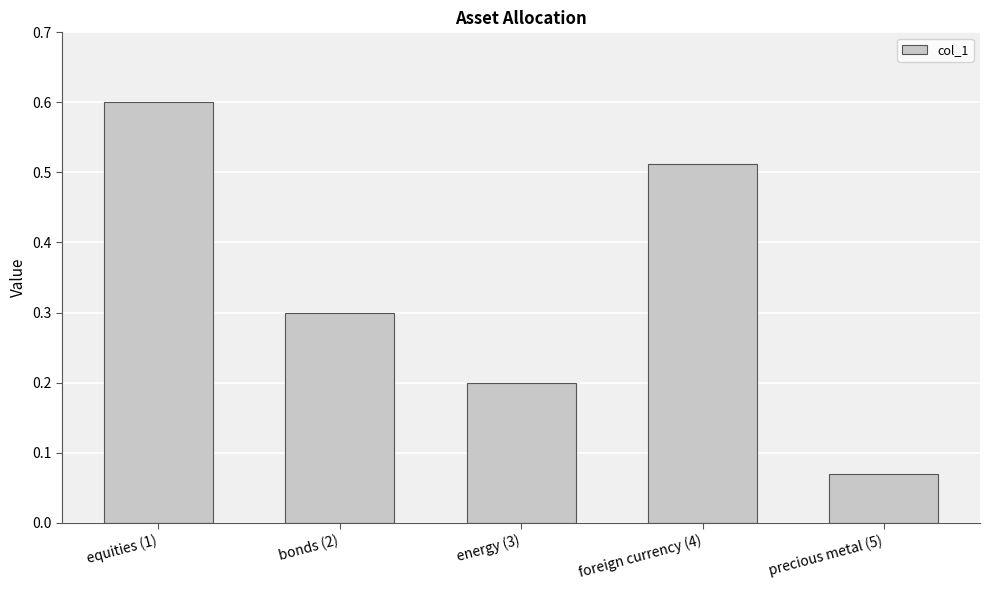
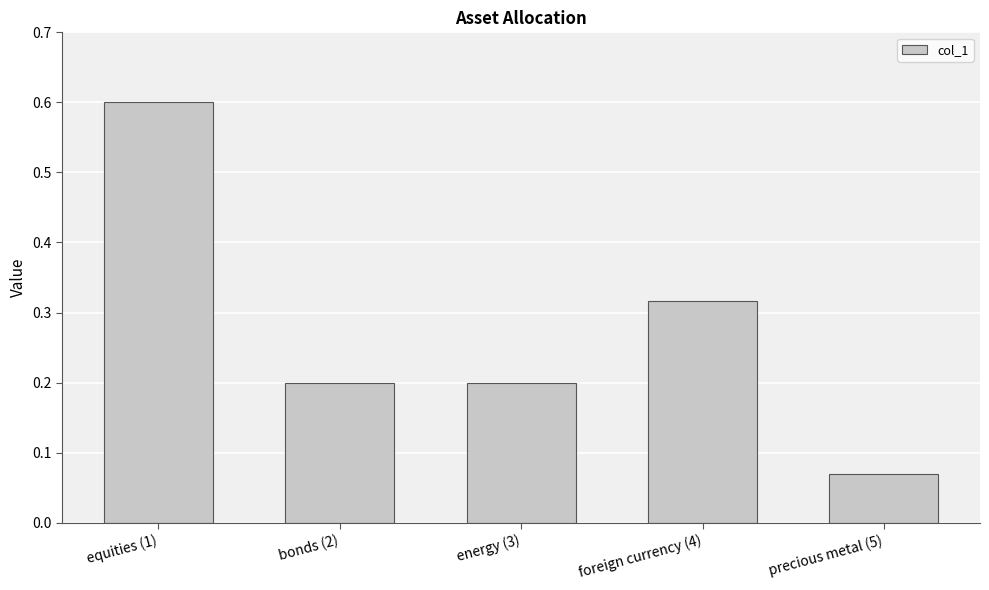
  {
    "equities (1)": 0.60,
-   "bonds (2)": 0.3,
+   "bonds (2)": 0.2,
    "energy (3)": 0.20,
-   "foreign currency (4)": 0.51,
+   "foreign currency (4)": 0.32,
    "precious metal (5)": 0.07
  }
